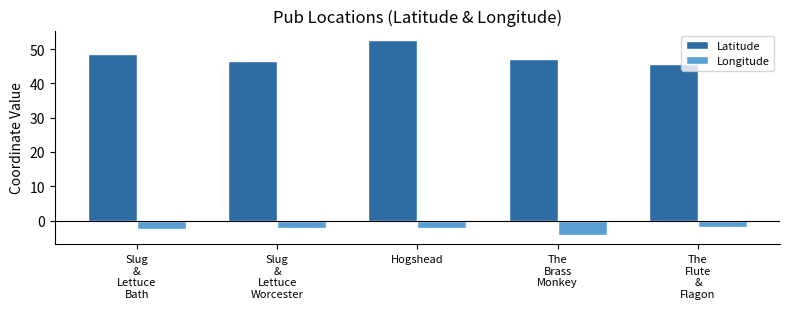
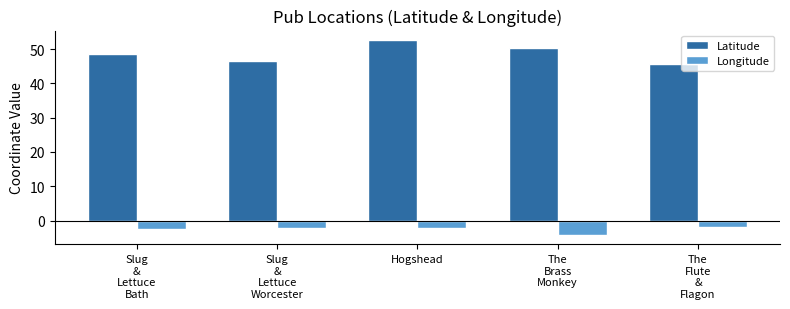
  {
    "Latitude": {
      "Slug & Lettuce Bath": 49,
      "Slug & Lettuce Worcester": 46,
      "Hogshead": 53,
-     "The Brass Monkey": 47,
+     "The Brass Monkey": 50,
      "The Flute & Flagon": 46
    },
    "Longitude": {
      "Slug & Lettuce Bath": -2,
      "Slug & Lettuce Worcester": -2,
      "Hogshead": -2,
      "The Brass Monkey": -4,
      "The Flute & Flagon": -2
    }
  }
